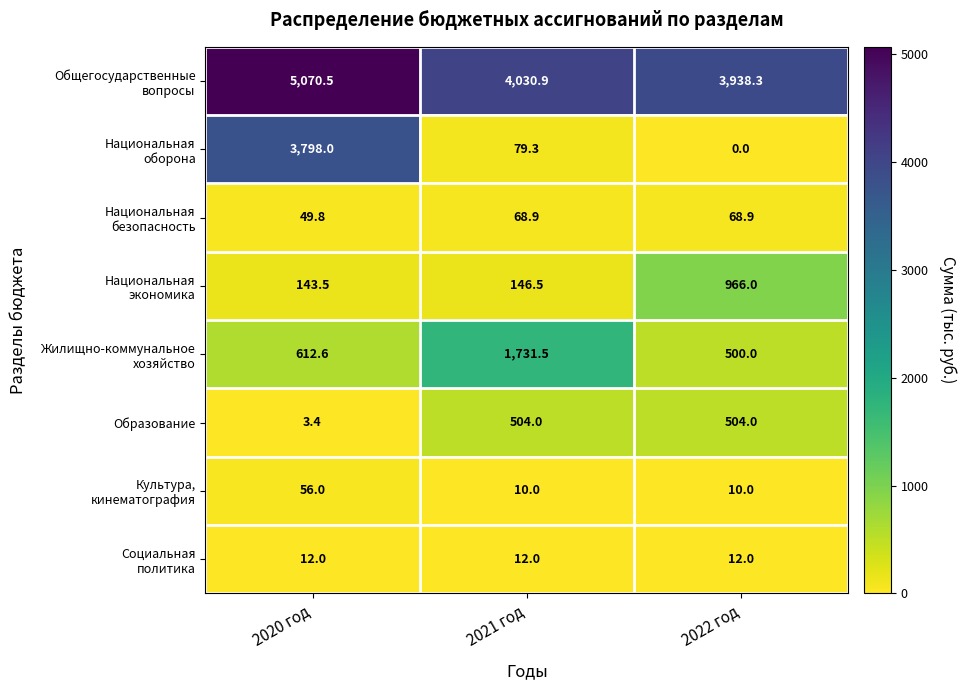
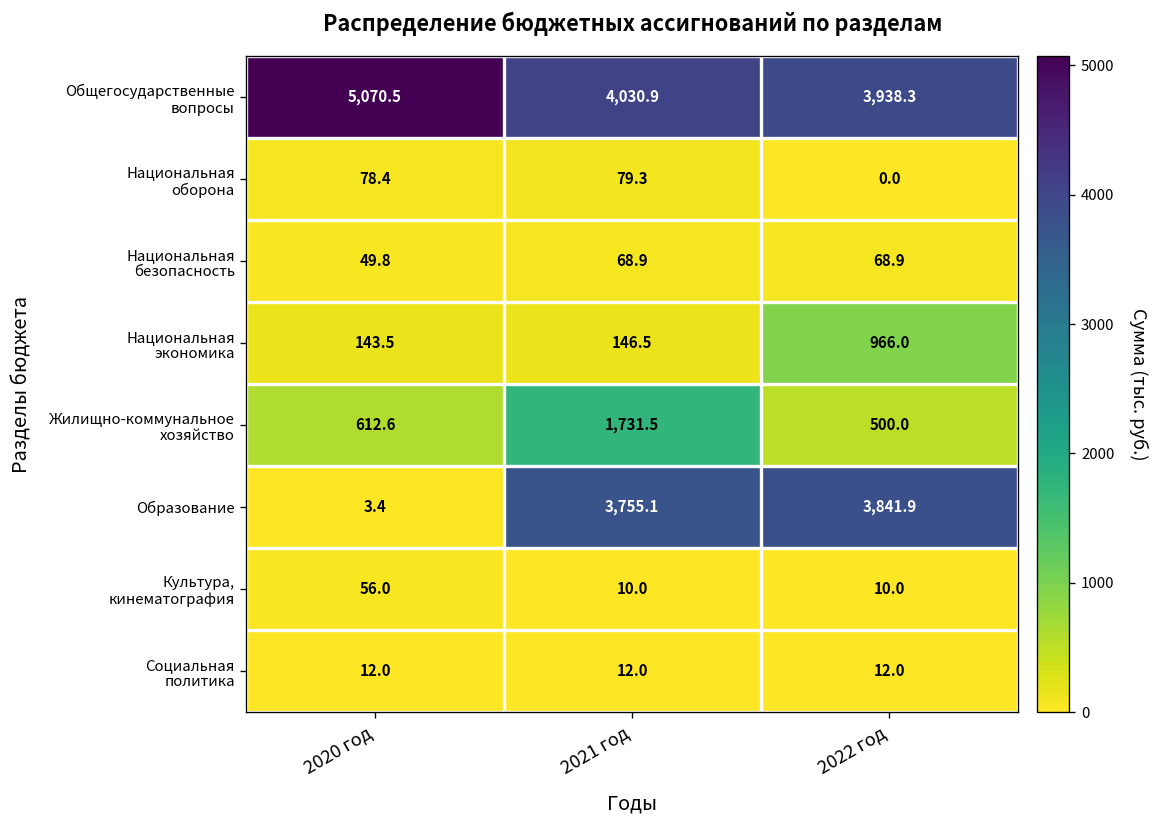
  {
    "Общегосударственные вопросы": {
      "2020 год": "5,070.5",
      "2021 год": "4,030.9",
      "2022 год": "3,938.3"
    },
    "Национальная оборона": {
-     "2020 год": "3,798.0",
+     "2020 год": "78.4",
      "2021 год": "79.3",
      "2022 год": "0.0"
    },
    "Национальная безопасность": {
      "2020 год": "49.8",
      "2021 год": "68.9",
      "2022 год": "68.9"
    },
    "Национальная экономика": {
      "2020 год": "143.5",
      "2021 год": "146.5",
      "2022 год": "966.0"
    },
    "Жилищно-коммунальное хозяйство": {
      "2020 год": "612.6",
      "2021 год": "1,731.5",
      "2022 год": "500.0"
    },
    "Образование": {
      "2020 год": "3.4",
-     "2021 год": "504.0",
-     "2022 год": "504.0"
+     "2021 год": "3,755.1",
+     "2022 год": "3,841.9"
    },
    "Культура, кинематография": {
      "2020 год": "56.0",
      "2021 год": "10.0",
      "2022 год": "10.0"
    },
    "Социальная политика": {
      "2020 год": "12.0",
      "2021 год": "12.0",
      "2022 год": "12.0"
    }
  }
